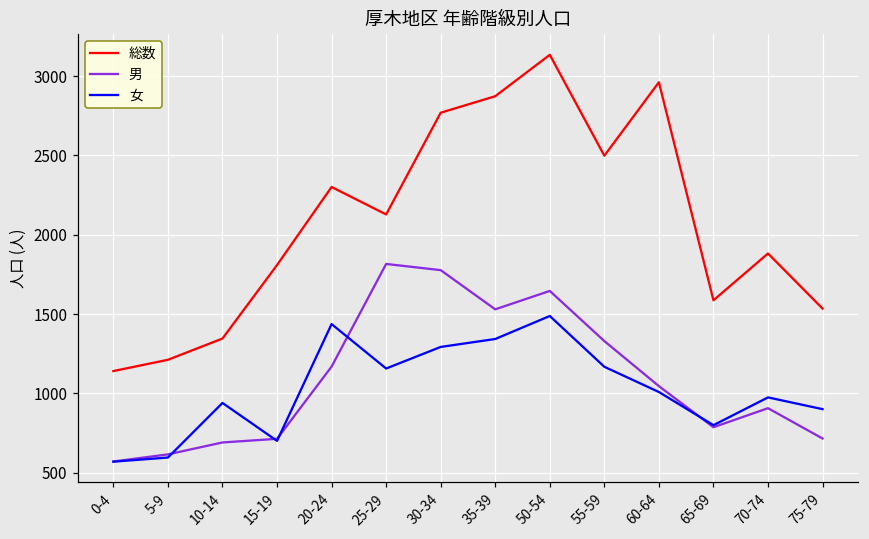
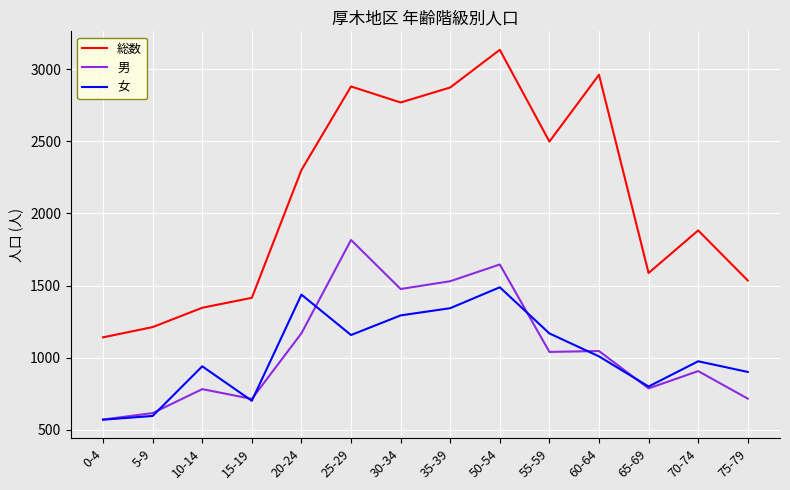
  {
    "総数": {
      "0-4": 1140,
      "5-9": 1210,
      "10-14": 1350,
-     "15-19": 1810,
+     "15-19": 1420,
      "20-24": 2300,
-     "25-29": 2130,
+     "25-29": 2880,
      "30-34": 2770,
      "35-39": 2870,
      "50-54": 3130,
      "55-59": 2500,
      "60-64": 2960,
      "65-69": 1590,
      "70-74": 1880,
      "75-79": 1540
    },
    "男": {
      "5-9": 620,
-     "10-14": 690,
+     "10-14": 780,
      "20-24": 1170,
      "25-29": 1820,
-     "30-34": 1780,
+     "30-34": 1480,
      "35-39": 1530,
      "50-54": 1650,
-     "55-59": 1330,
+     "55-59": 1040,
      "60-64": 1050,
      "70-74": 910,
      "75-79": 720
    },
    "女": {
      "5-9": 600,
      "10-14": 940,
      "20-24": 1440,
      "25-29": 1160,
      "30-34": 1290,
      "35-39": 1340,
      "50-54": 1490,
      "55-59": 1170,
      "60-64": 1010,
      "70-74": 980,
      "75-79": 900
    }
  }
